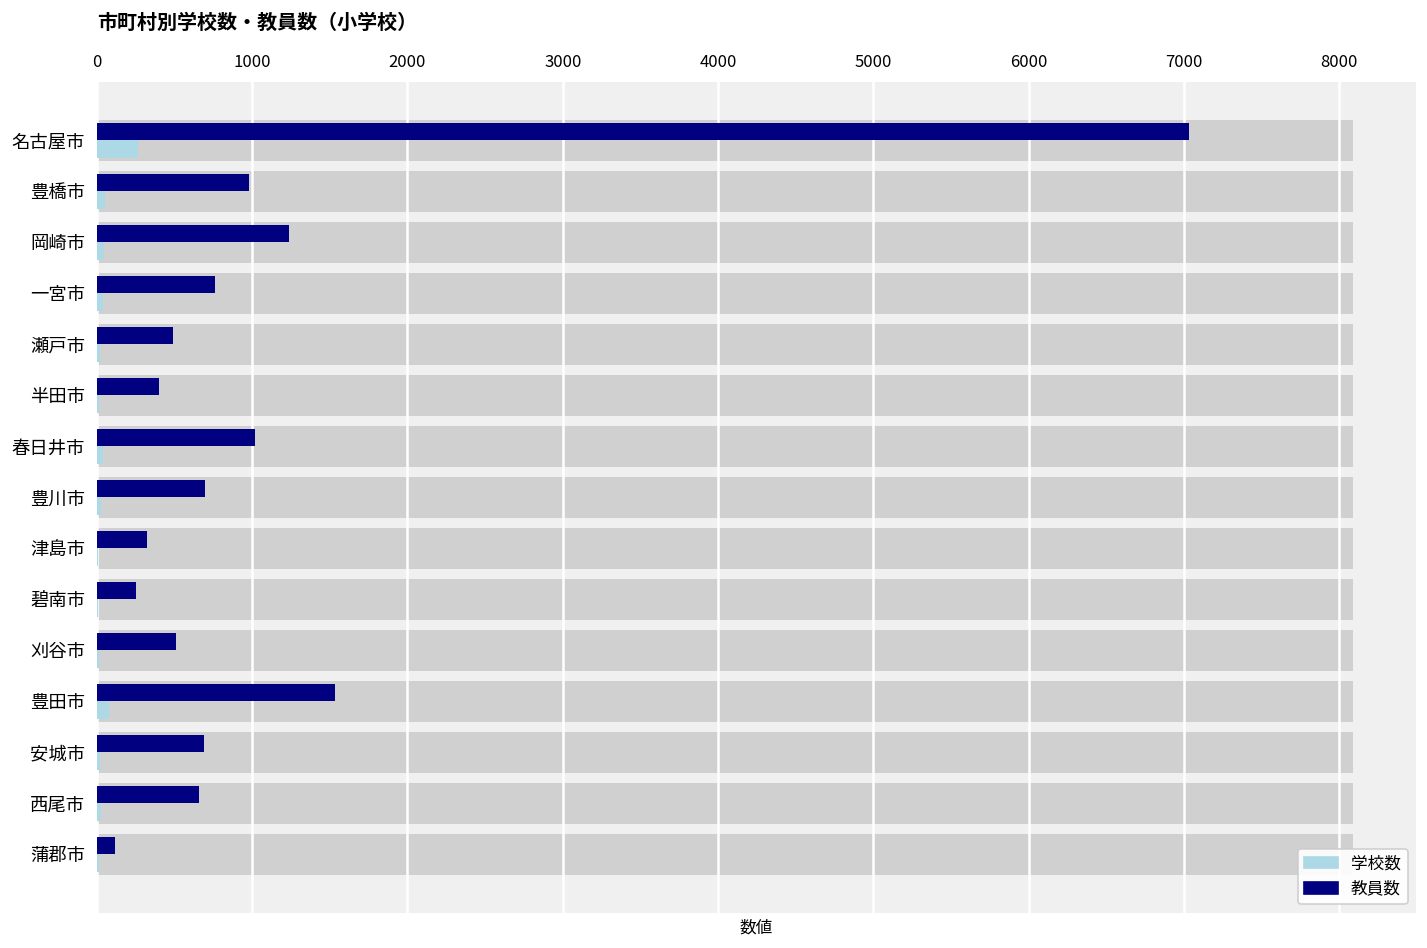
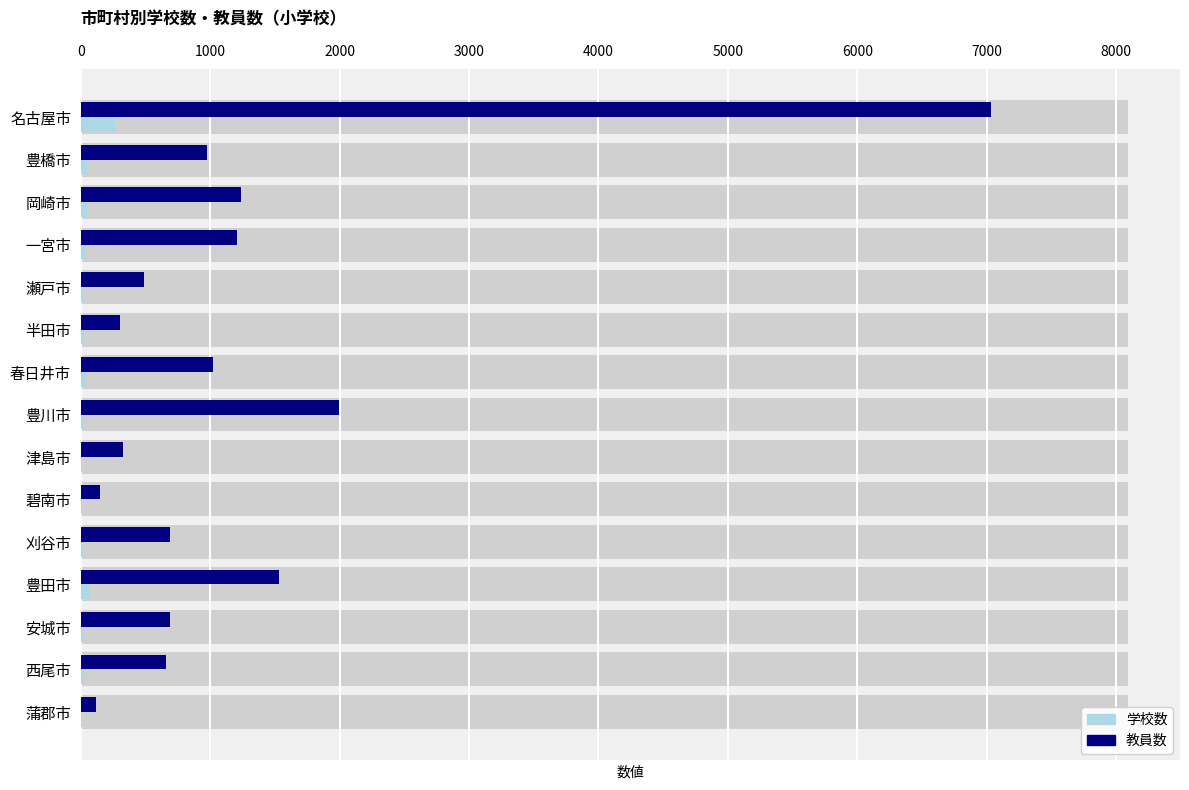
  {
    "教員数": {
-     "一宮市": 760,
-     "半田市": 400,
-     "豊川市": 700,
-     "碧南市": 250,
-     "刈谷市": 510
+     "一宮市": 1200,
+     "半田市": 310,
+     "豊川市": 1990,
+     "碧南市": 150,
+     "刈谷市": 690
    }
  }
